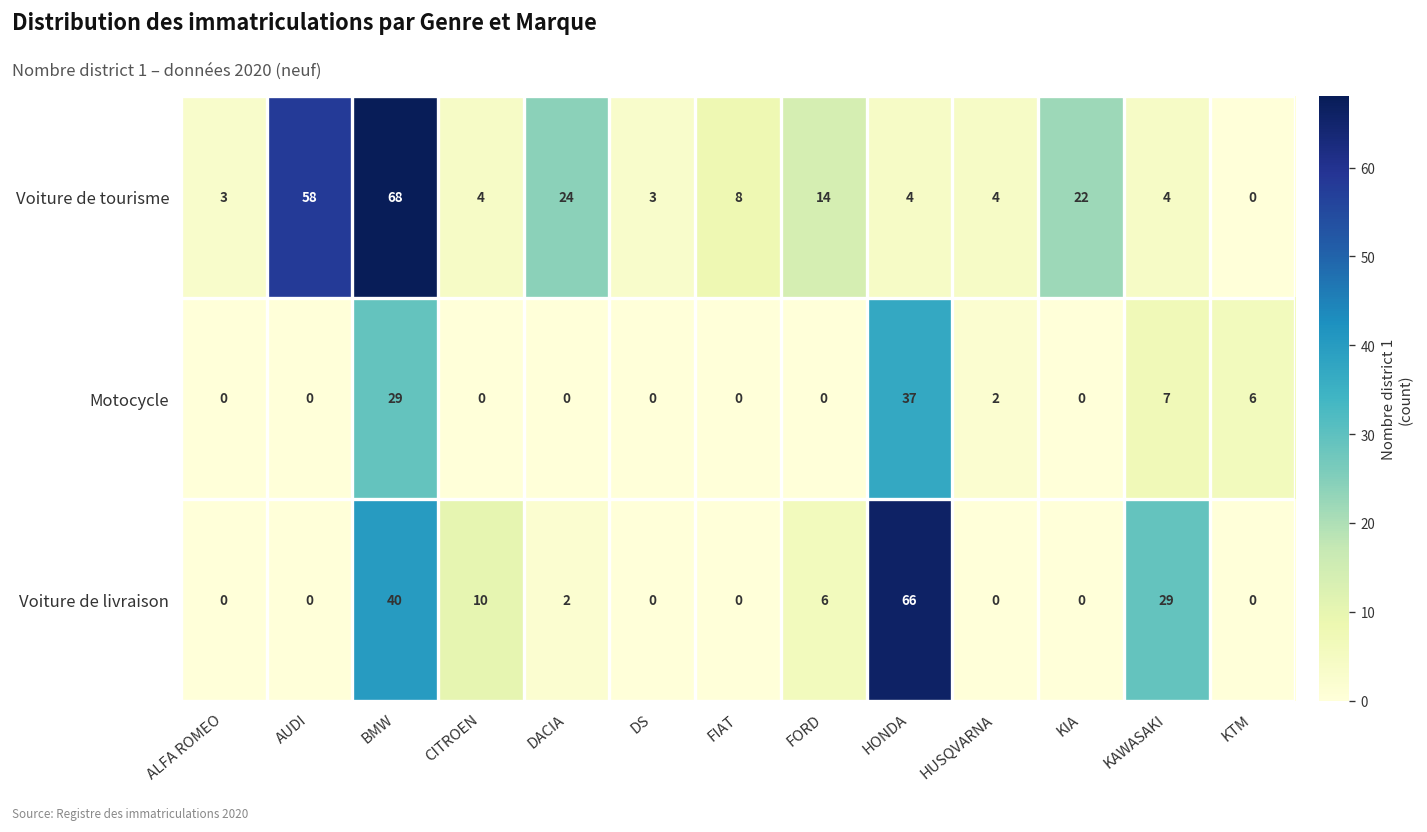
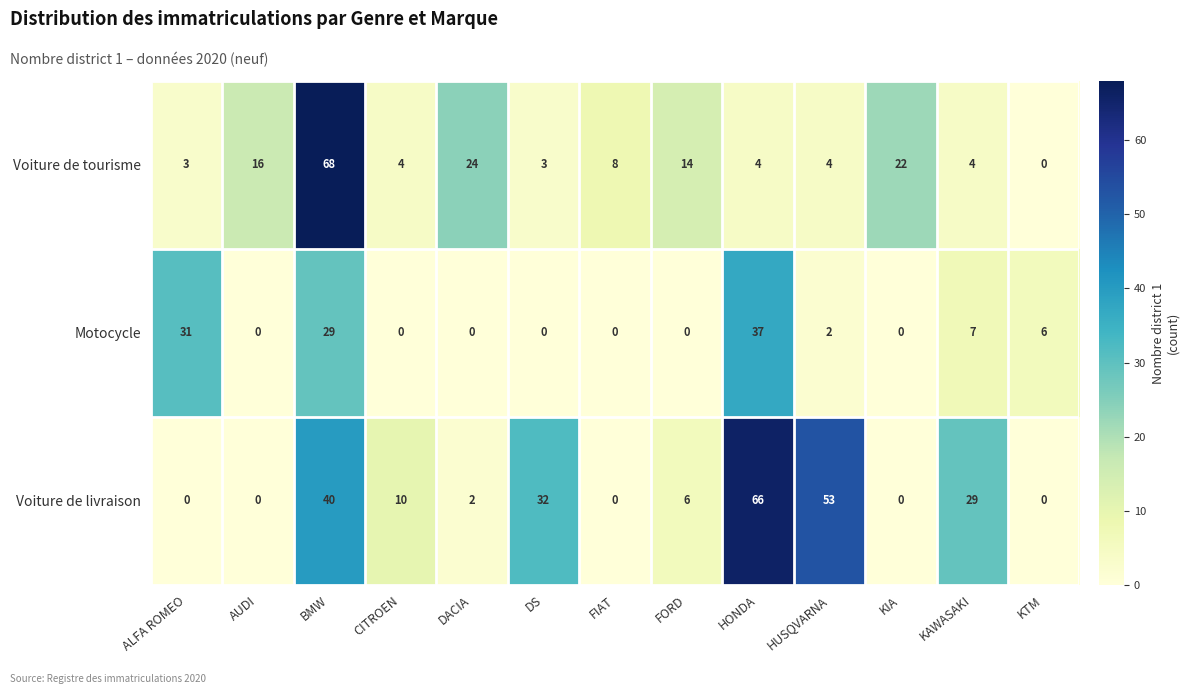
  {
    "Voiture de tourisme": {
      "ALFA ROMEO": 3,
-     "AUDI": 58,
+     "AUDI": 16,
      "BMW": 68,
      "CITROEN": 4,
      "DACIA": 24,
      "DS": 3,
      "FIAT": 8,
      "FORD": 14,
      "HONDA": 4,
      "HUSQVARNA": 4,
      "KIA": 22,
      "KAWASAKI": 4,
      "KTM": 0
    },
    "Motocycle": {
-     "ALFA ROMEO": 0,
+     "ALFA ROMEO": 31,
      "AUDI": 0,
      "BMW": 29,
      "CITROEN": 0,
      "DACIA": 0,
      "DS": 0,
      "FIAT": 0,
      "FORD": 0,
      "HONDA": 37,
      "HUSQVARNA": 2,
      "KIA": 0,
      "KAWASAKI": 7,
      "KTM": 6
    },
    "Voiture de livraison": {
      "ALFA ROMEO": 0,
      "AUDI": 0,
      "BMW": 40,
      "CITROEN": 10,
      "DACIA": 2,
-     "DS": 0,
+     "DS": 32,
      "FIAT": 0,
      "FORD": 6,
      "HONDA": 66,
-     "HUSQVARNA": 0,
+     "HUSQVARNA": 53,
      "KIA": 0,
      "KAWASAKI": 29,
      "KTM": 0
    }
  }
